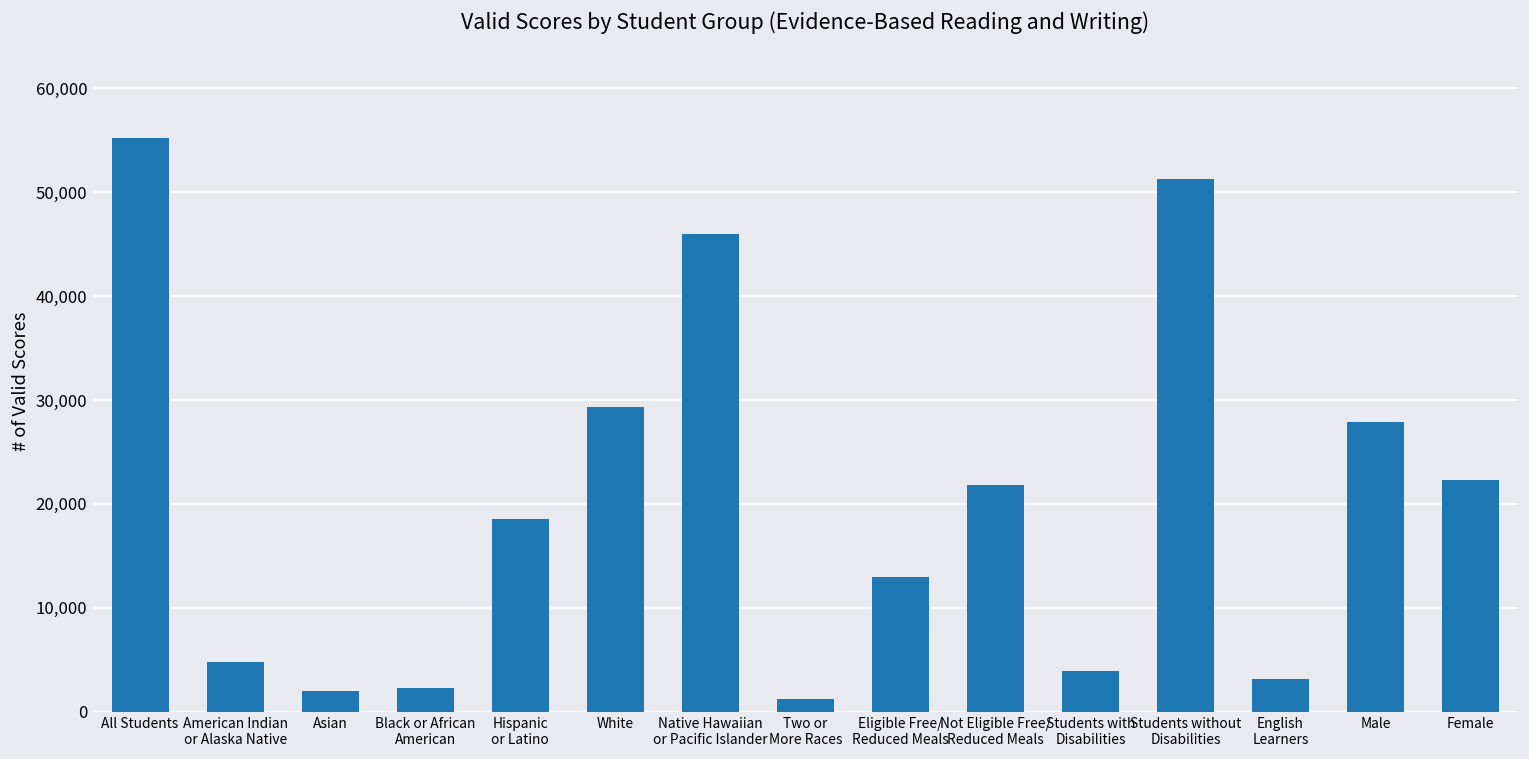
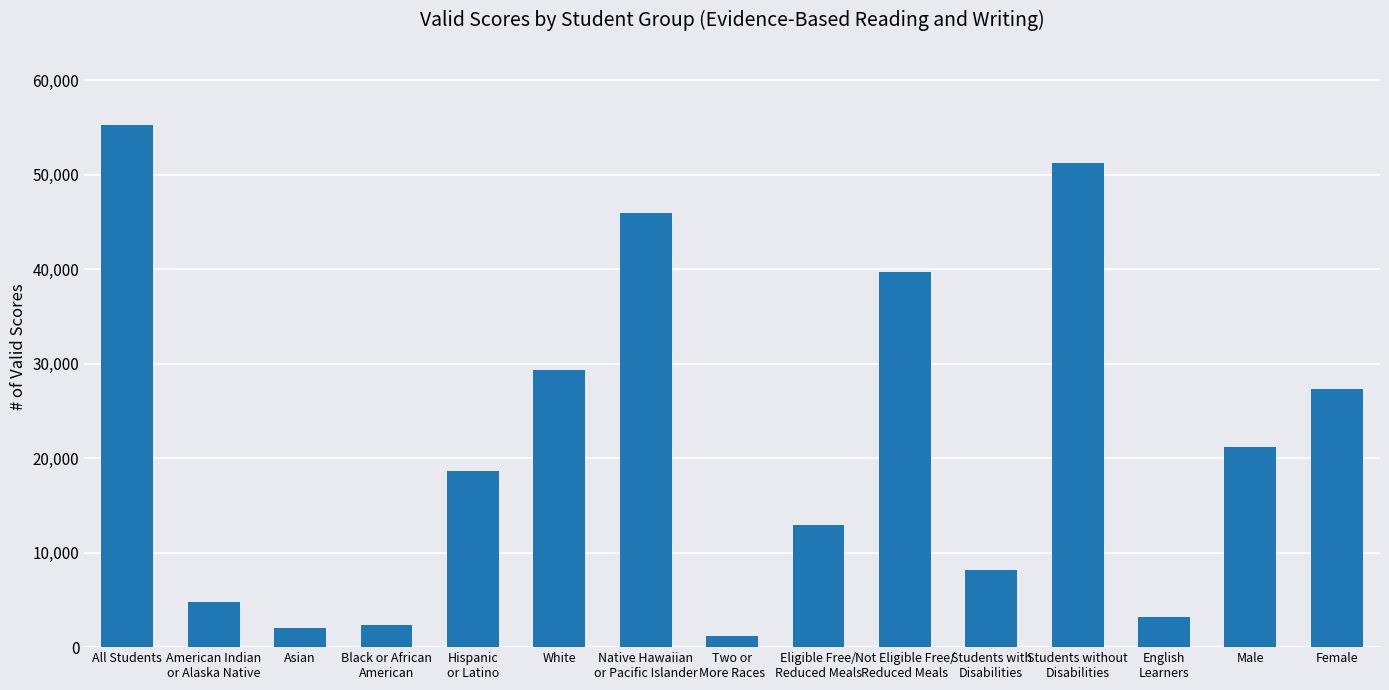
  {
    "All Students": "55,000",
    "American Indian or Alaska Native": "5,000",
    "Asian": "2,000",
    "Black or African American": "2,000",
    "Hispanic or Latino": "19,000",
    "White": "29,000",
    "Native Hawaiian or Pacific Islander": "46,000",
    "Two or More Races": "1,000",
    "Eligible Free/ Reduced Meals": "13,000",
-   "Not Eligible Free/ Reduced Meals": "22,000",
-   "Students with Disabilities": "4,000",
+   "Not Eligible Free/ Reduced Meals": "40,000",
+   "Students with Disabilities": "8,000",
    "Students without Disabilities": "51,000",
    "English Learners": "3,000",
-   "Male": "28,000",
-   "Female": "22,000"
+   "Male": "21,000",
+   "Female": "27,000"
  }
